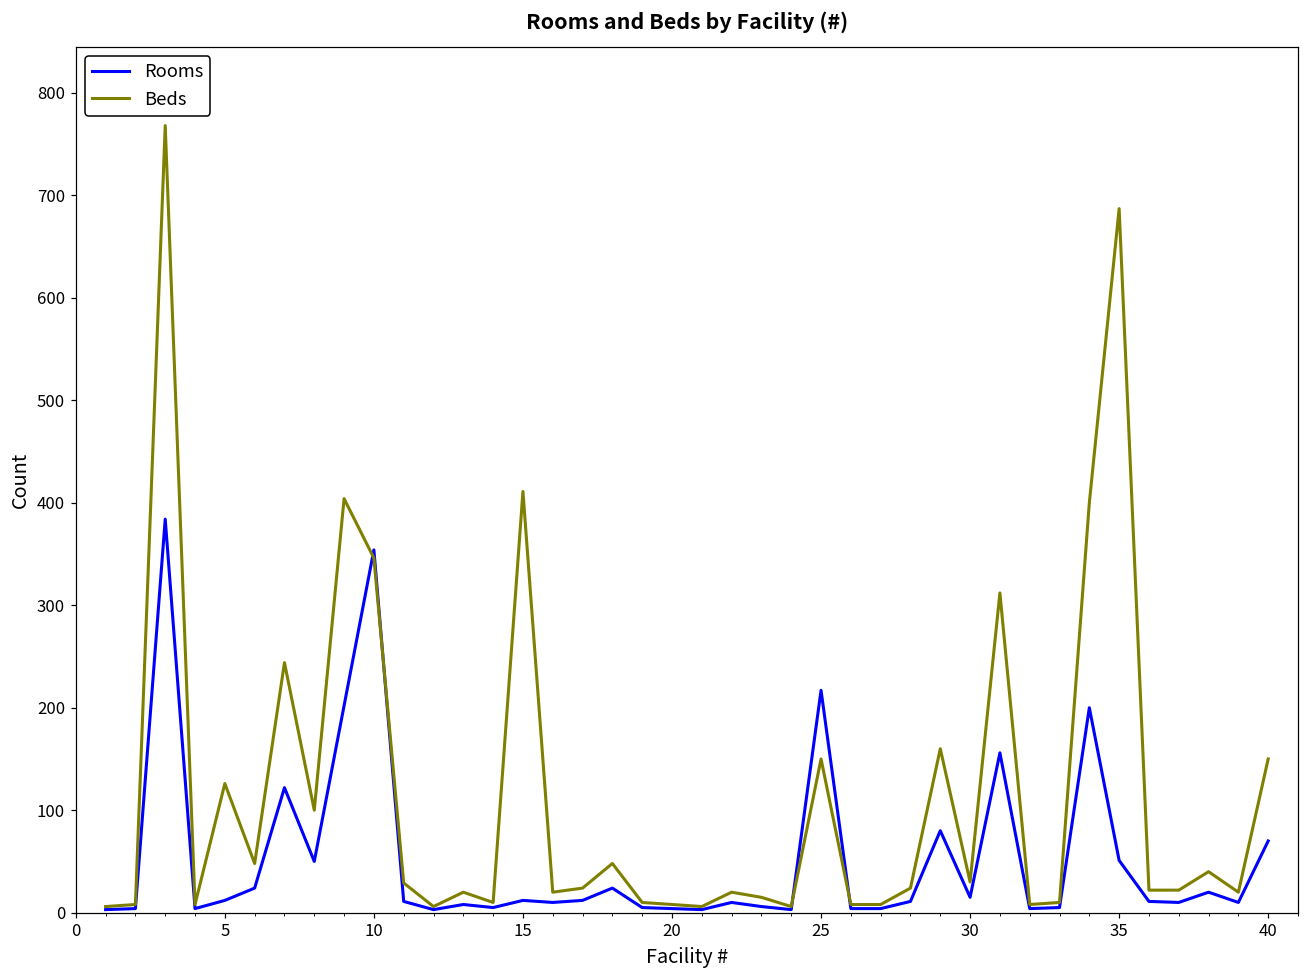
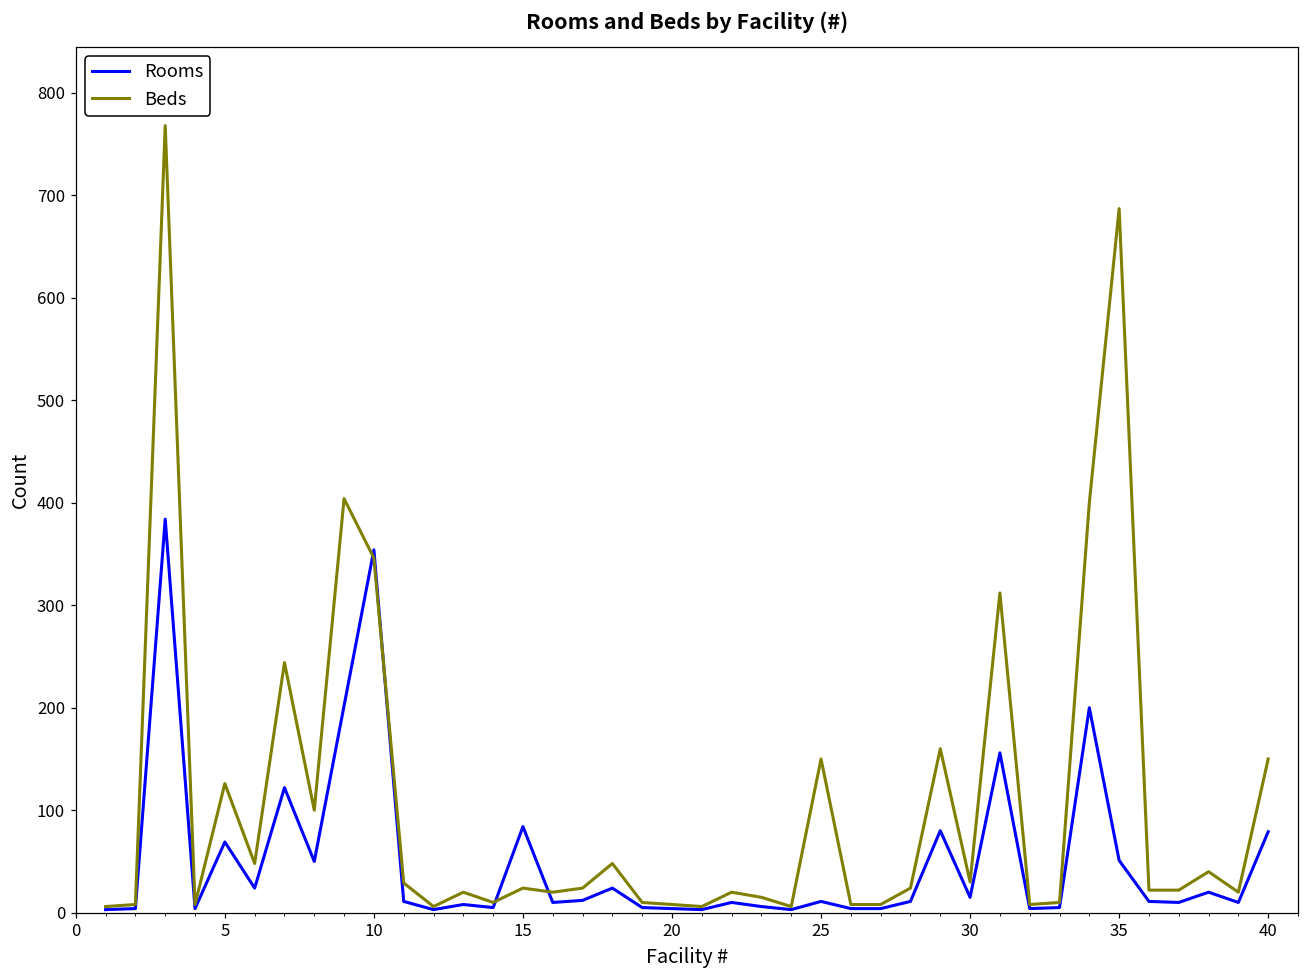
  {
    "Rooms": {
-     "5": 10,
+     "5": 70,
      "10": 350,
-     "15": 10,
+     "15": 80,
      "20": 0,
-     "25": 220,
+     "25": 10,
      "30": 20,
      "35": 50,
-     "40": 70
+     "40": 80
    },
    "Beds": {
      "5": 130,
      "10": 350,
-     "15": 410,
+     "15": 20,
      "20": 10,
      "25": 150,
      "30": 30,
      "35": 690,
      "40": 150
    }
  }
